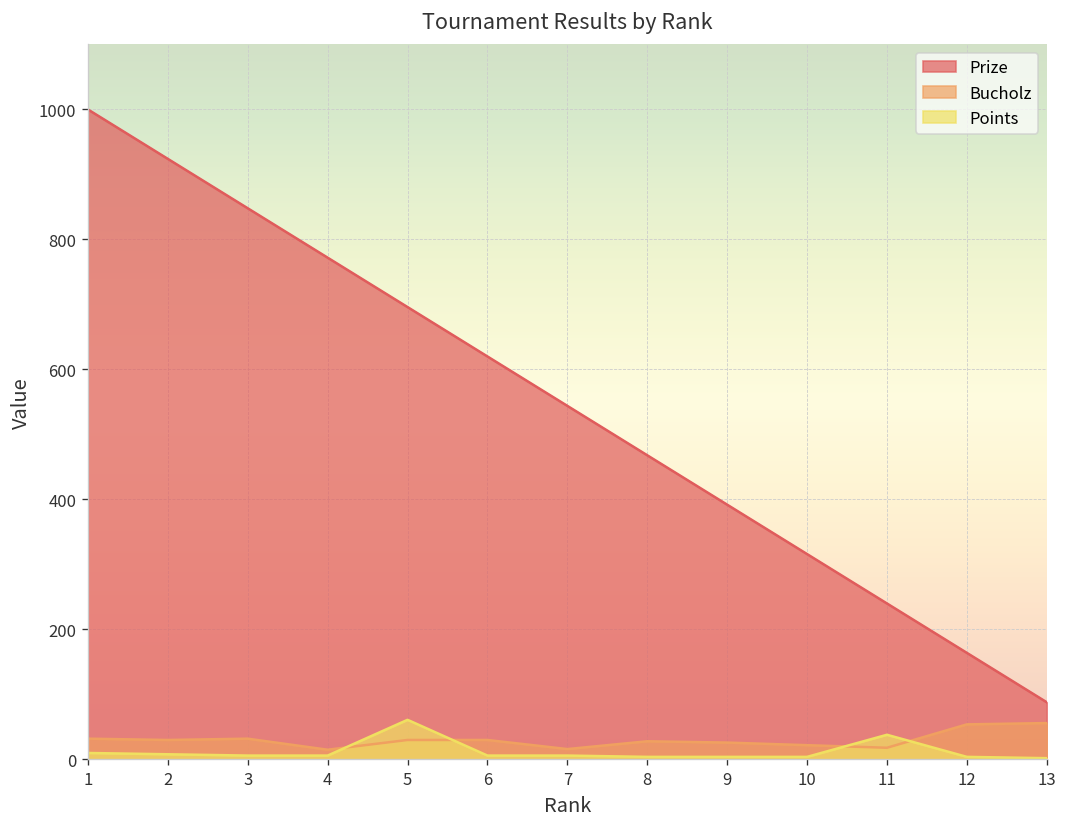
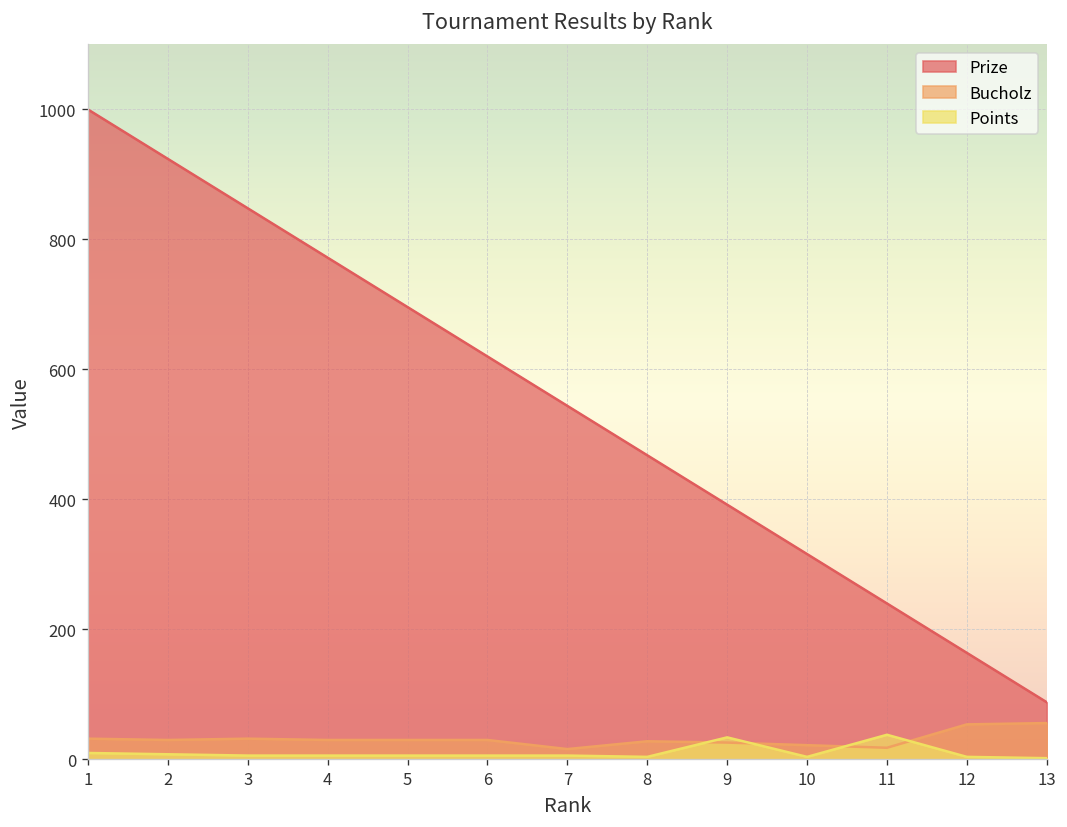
  {
    "Prize": {
      "1": 1000,
      "2": 920,
      "3": 850,
      "4": 770,
      "5": 700,
      "6": 620,
      "7": 540,
      "8": 470,
      "9": 390,
      "10": 320,
      "11": 240,
      "12": 160,
      "13": 90
    },
    "Bucholz": {
      "1": 30,
      "2": 30,
      "3": 30,
-     "4": 20,
+     "4": 30,
      "5": 30,
      "6": 30,
      "7": 20,
      "8": 30,
      "9": 30,
      "10": 20,
      "11": 20,
      "12": 50,
      "13": 60
    },
    "Points": {
      "1": 10,
      "2": 10,
      "3": 10,
      "4": 10,
-     "5": 60,
+     "5": 10,
      "6": 10,
      "7": 10,
      "8": 0,
-     "9": 0,
+     "9": 30,
      "10": 0,
      "11": 40,
      "12": 0,
      "13": 0
    }
  }
